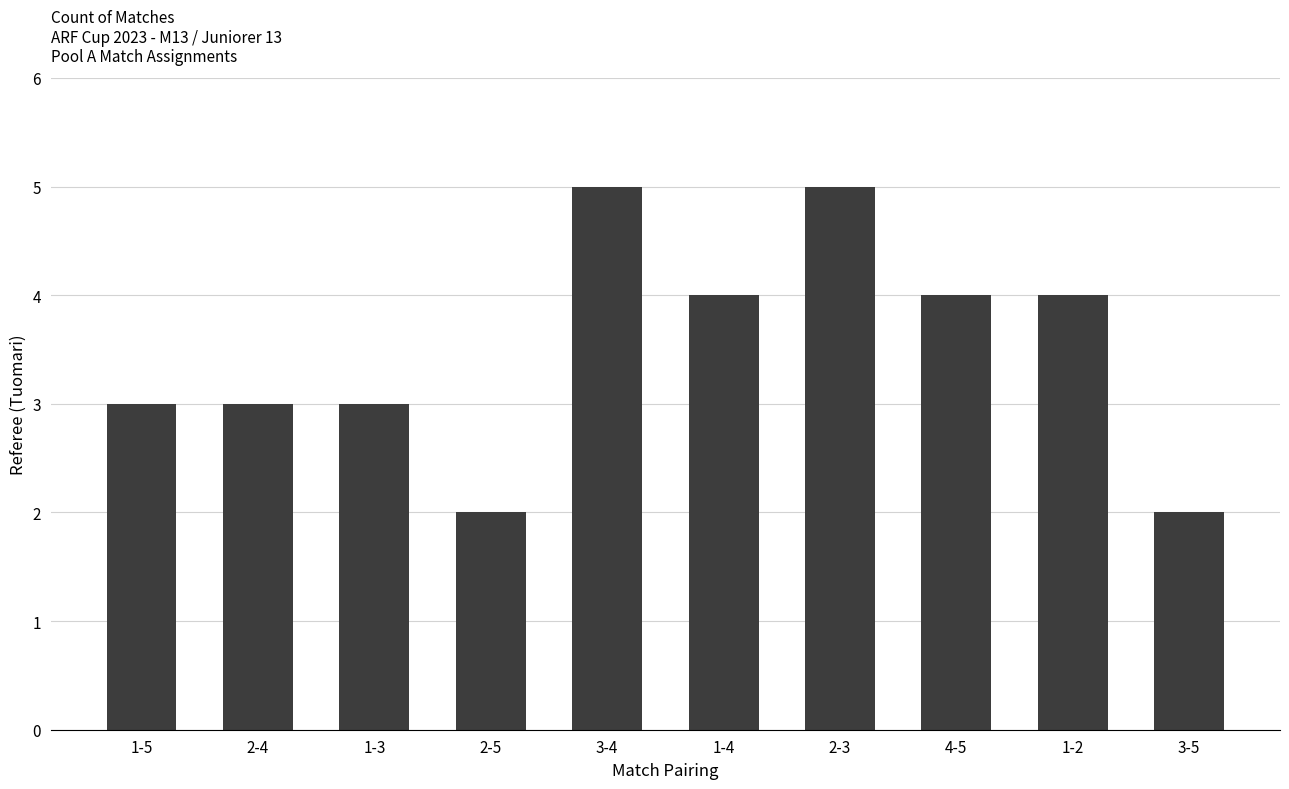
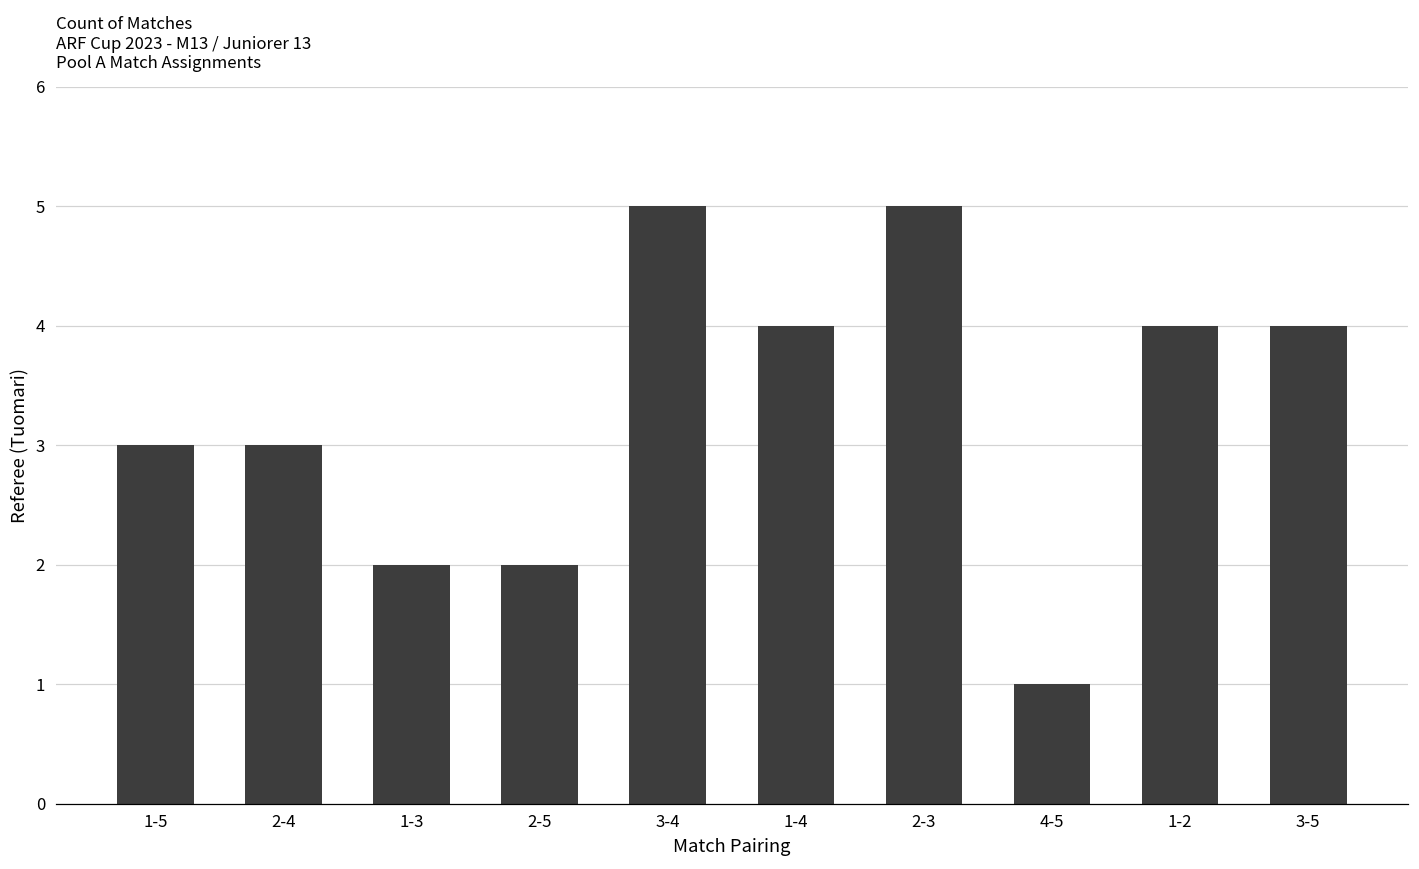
  {
    "1-5": 3,
    "2-4": 3,
-   "1-3": 3,
+   "1-3": 2,
    "2-5": 2,
    "3-4": 5,
    "1-4": 4,
    "2-3": 5,
-   "4-5": 4,
+   "4-5": 1,
    "1-2": 4,
-   "3-5": 2
+   "3-5": 4
  }
